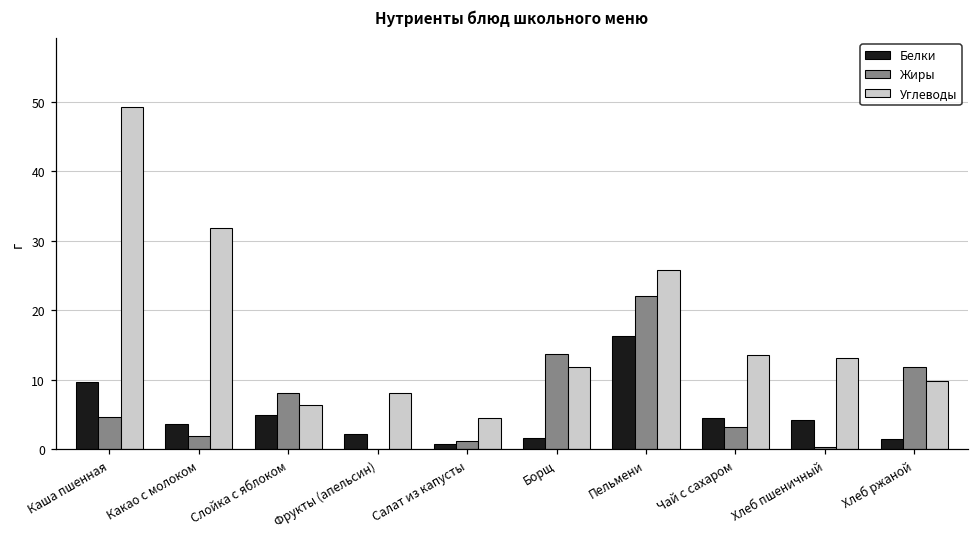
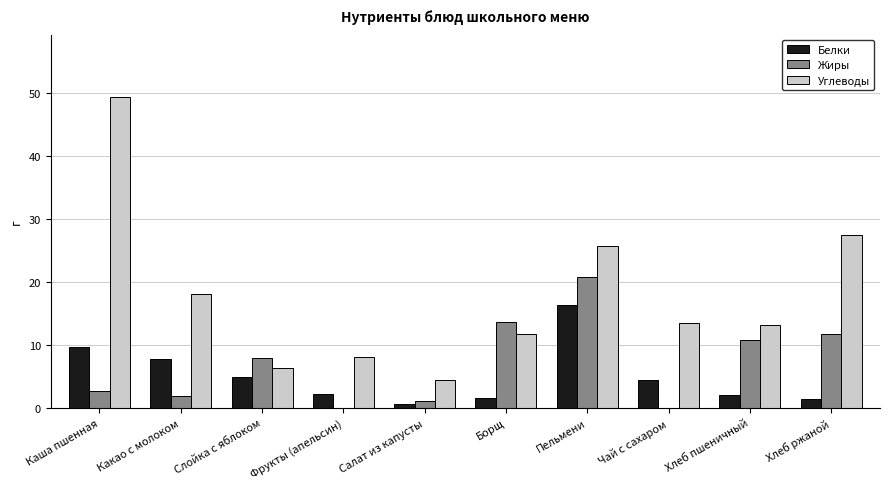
  {
    "Белки": {
      "Каша пшенная": 10,
-     "Какао с молоком": 4,
+     "Какао с молоком": 8,
      "Слойка с яблоком": 5,
      "Фрукты (апельсин)": 2,
      "Салат из капусты": 1,
      "Борщ": 2,
      "Пельмени": 16,
      "Чай с сахаром": 5,
-     "Хлеб пшеничный": 4,
+     "Хлеб пшеничный": 2,
      "Хлеб ржаной": 2
    },
    "Жиры": {
-     "Каша пшенная": 5,
+     "Каша пшенная": 3,
      "Какао с молоком": 2,
      "Слойка с яблоком": 8,
      "Фрукты (апельсин)": 0,
      "Салат из капусты": 1,
      "Борщ": 14,
-     "Пельмени": 22,
-     "Чай с сахаром": 3,
-     "Хлеб пшеничный": 0,
+     "Пельмени": 21,
+     "Чай с сахаром": 0,
+     "Хлеб пшеничный": 11,
      "Хлеб ржаной": 12
    },
    "Углеводы": {
      "Каша пшенная": 49,
-     "Какао с молоком": 32,
+     "Какао с молоком": 18,
      "Слойка с яблоком": 6,
      "Фрукты (апельсин)": 8,
      "Салат из капусты": 5,
      "Борщ": 12,
      "Пельмени": 26,
      "Чай с сахаром": 14,
      "Хлеб пшеничный": 13,
-     "Хлеб ржаной": 10
+     "Хлеб ржаной": 28
    }
  }
